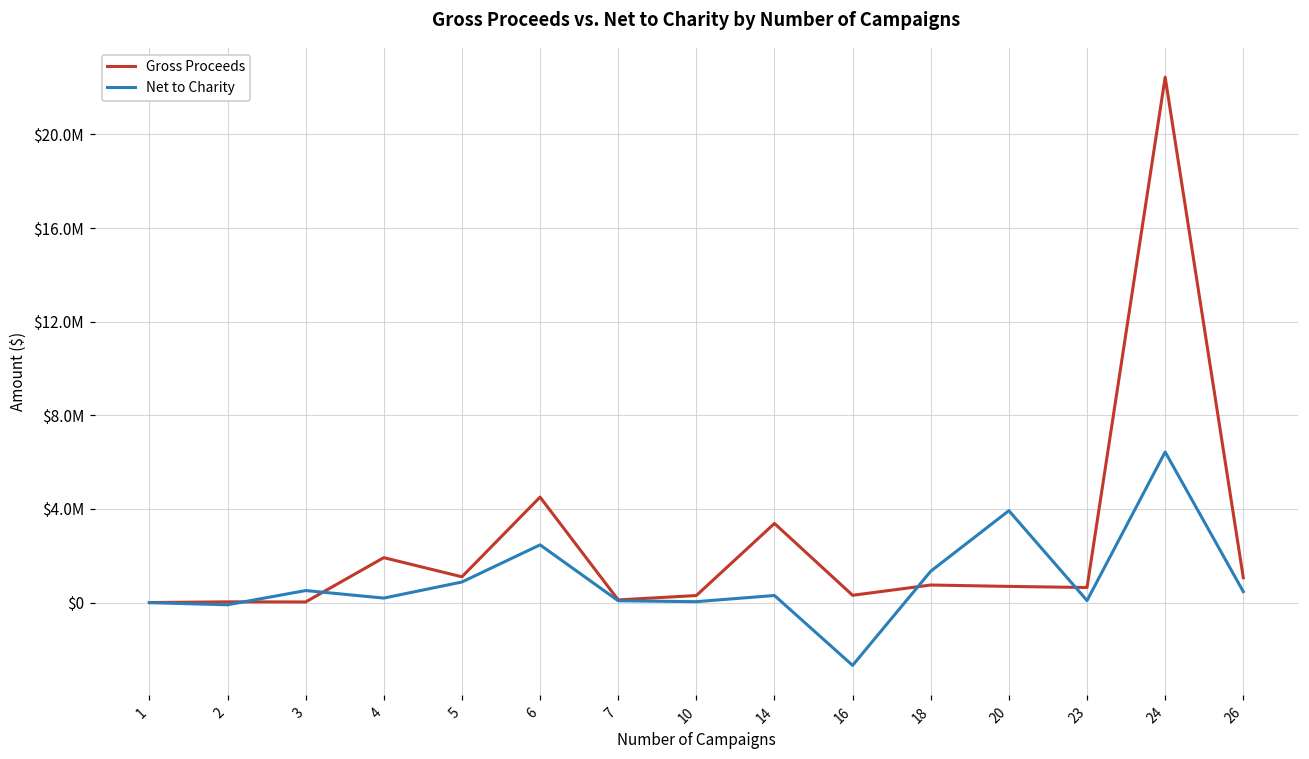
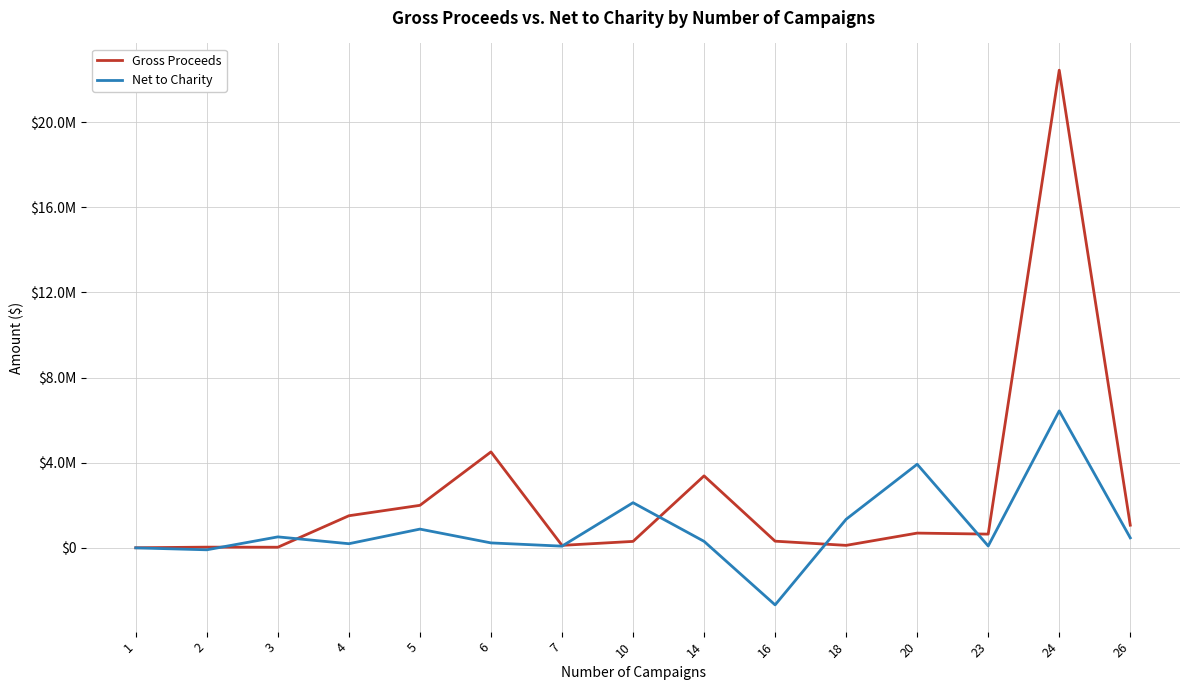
  {
    "Gross Proceeds": {
      "2": "$0",
      "3": "$0",
-     "4": "$1900000",
-     "5": "$1100000",
+     "4": "$1500000",
+     "5": "$2000000",
      "6": "$4500000",
      "10": "$300000",
      "14": "$3400000",
      "16": "$300000",
-     "18": "$800000",
+     "18": "$100000",
      "20": "$700000",
      "23": "$600000",
      "24": "$22400000",
      "26": "$1100000"
    },
    "Net to Charity": {
      "2": "$-100000",
      "3": "$500000",
      "4": "$200000",
      "5": "$900000",
-     "6": "$2500000",
-     "10": "$0",
+     "6": "$200000",
+     "10": "$2100000",
      "14": "$300000",
      "16": "$-2700000",
      "18": "$1300000",
      "20": "$3900000",
      "23": "$100000",
      "24": "$6400000",
      "26": "$500000"
    }
  }
